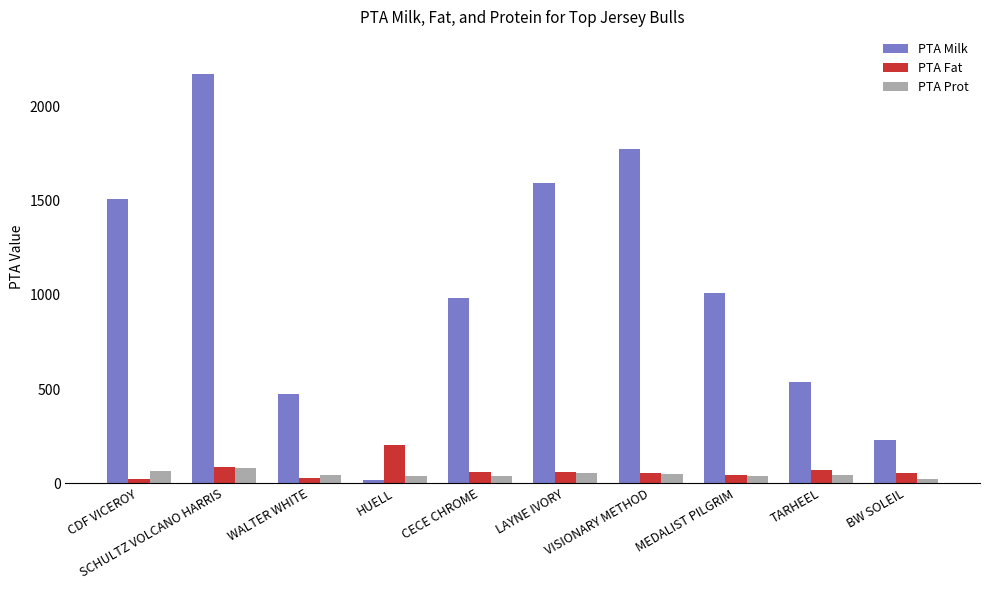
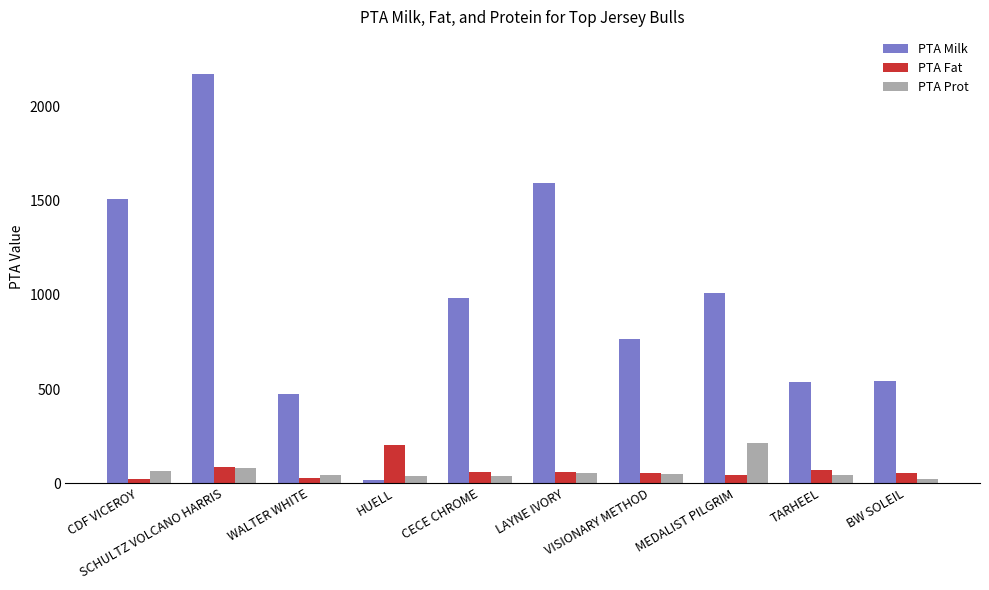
  {
    "PTA Milk": {
      "CDF VICEROY": 1510,
      "SCHULTZ VOLCANO HARRIS": 2170,
      "WALTER WHITE": 470,
      "HUELL": 20,
      "CECE CHROME": 980,
      "LAYNE IVORY": 1600,
-     "VISIONARY METHOD": 1780,
+     "VISIONARY METHOD": 770,
      "MEDALIST PILGRIM": 1010,
      "TARHEEL": 540,
-     "BW SOLEIL": 230
+     "BW SOLEIL": 540
    },
    "PTA Fat": {
      "CDF VICEROY": 20,
      "SCHULTZ VOLCANO HARRIS": 90,
      "WALTER WHITE": 30,
      "HUELL": 200,
      "CECE CHROME": 60,
      "LAYNE IVORY": 60,
      "VISIONARY METHOD": 50,
      "MEDALIST PILGRIM": 40,
      "TARHEEL": 70,
      "BW SOLEIL": 50
    },
    "PTA Prot": {
      "CDF VICEROY": 60,
      "SCHULTZ VOLCANO HARRIS": 80,
      "WALTER WHITE": 40,
      "HUELL": 40,
      "CECE CHROME": 40,
      "LAYNE IVORY": 50,
      "VISIONARY METHOD": 50,
-     "MEDALIST PILGRIM": 40,
+     "MEDALIST PILGRIM": 220,
      "TARHEEL": 40,
      "BW SOLEIL": 20
    }
  }
